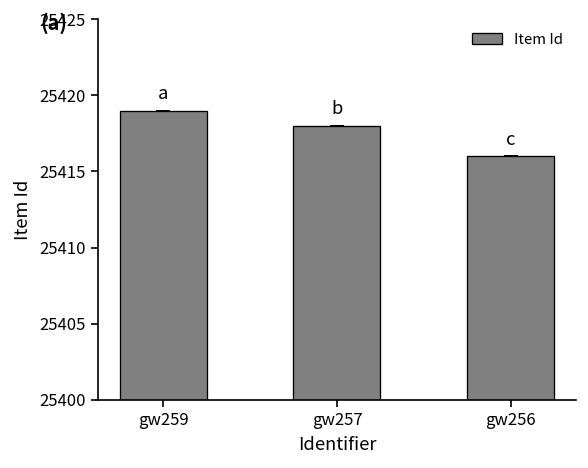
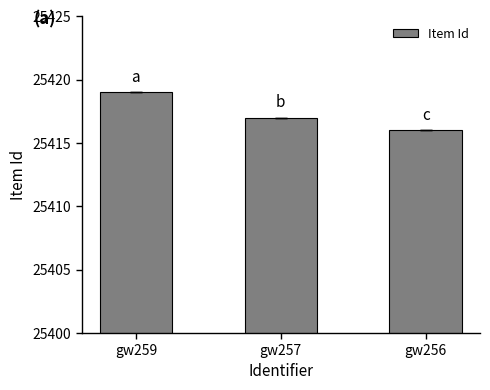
  {
    "gw259": 25419,
-   "gw257": 25418,
+   "gw257": 25417,
    "gw256": 25416
  }
